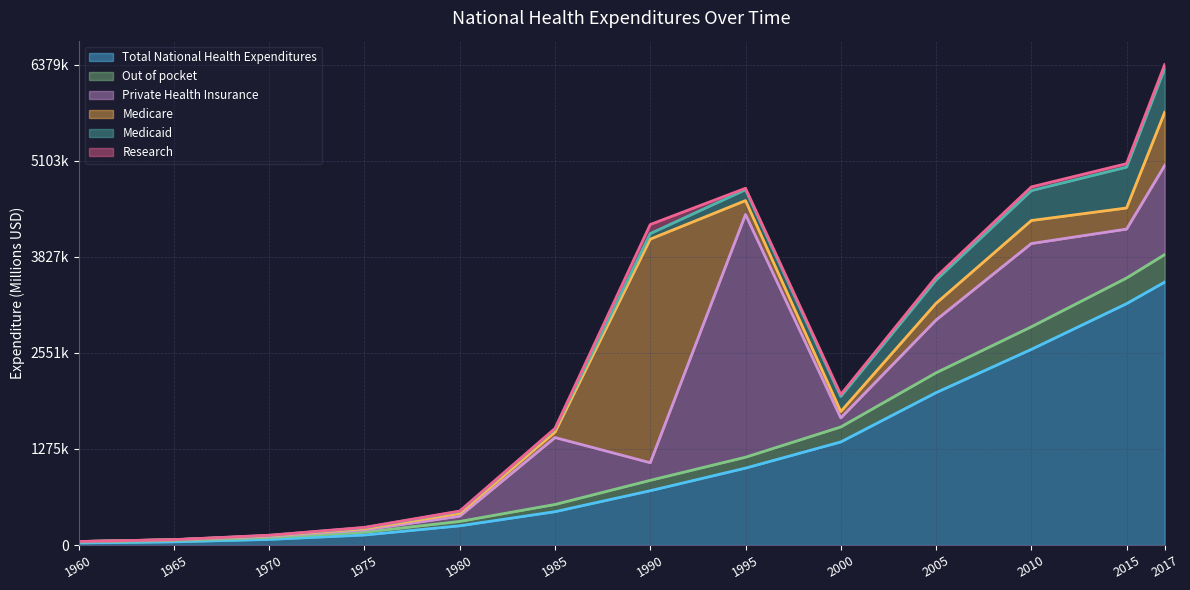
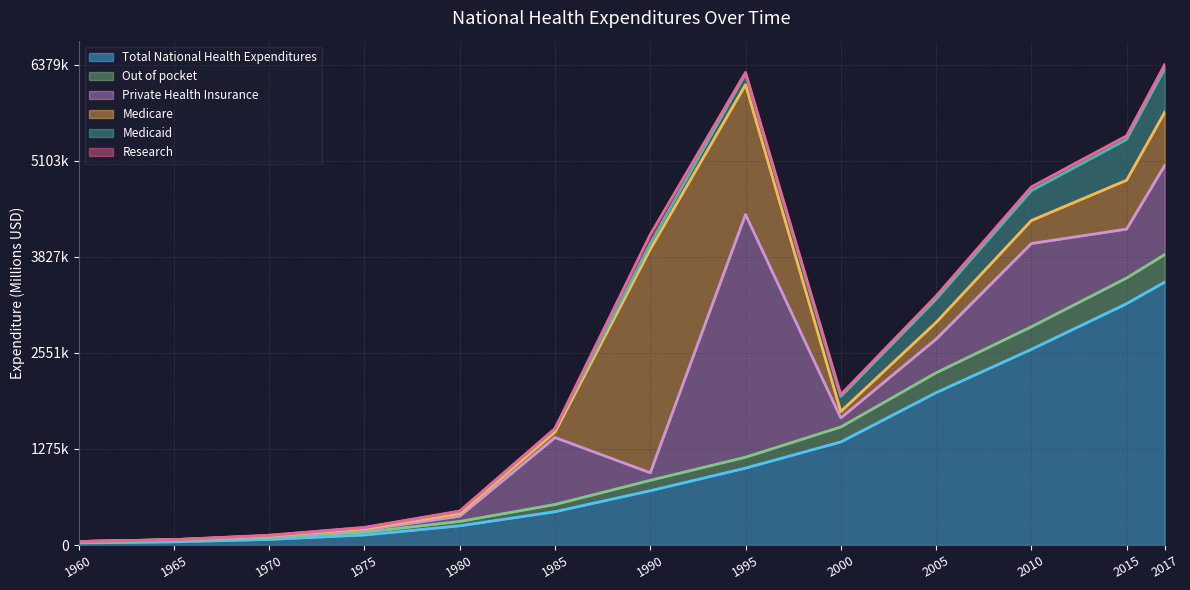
  {
    "Private Health Insurance": {
      "1980": 100000,
      "1985": 900000,
-     "1990": 200000,
+     "1990": 100000,
      "1995": 3200000,
      "2000": 100000,
-     "2005": 700000,
+     "2005": 400000,
      "2010": 1100000,
      "2015": 600000,
      "2017": 1200000
    },
    "Medicare": {
      "1985": 100000,
      "1990": 3000000,
-     "1995": 200000,
+     "1995": 1700000,
      "2000": 100000,
      "2005": 200000,
      "2010": 300000,
-     "2015": 300000,
+     "2015": 600000,
      "2017": 700000
    },
    "Research": {
      "1990": 100000,
      "2005": 0,
      "2010": 0,
      "2015": 0,
      "2017": 100000
    }
  }
